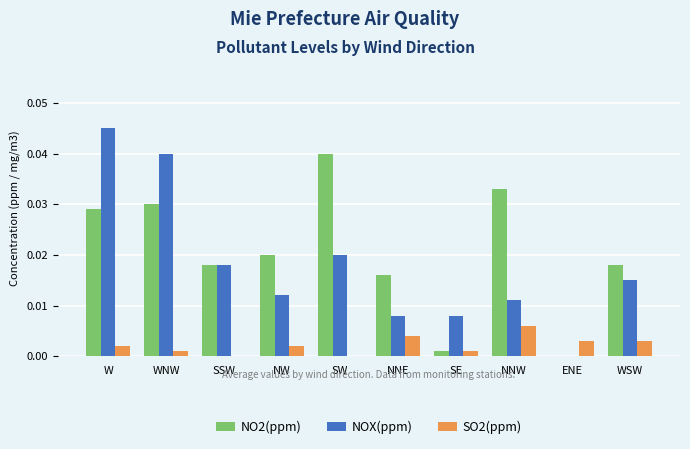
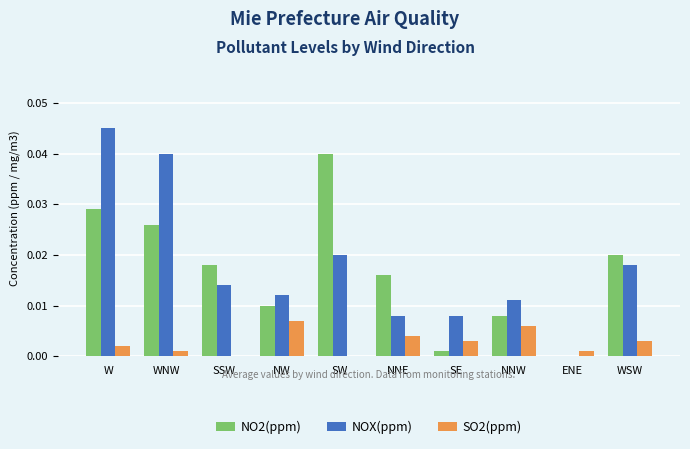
  {
    "NO2(ppm)": {
      "W": 0.029,
-     "WNW": 0.030,
+     "WNW": 0.026,
      "SSW": 0.018,
-     "NW": 0.02,
+     "NW": 0.01,
      "SW": 0.040,
      "NNE": 0.016,
      "SE": 0.001,
-     "NNW": 0.033,
+     "NNW": 0.008,
      "ENE": 0.000,
-     "WSW": 0.018
+     "WSW": 0.020
    },
    "NOX(ppm)": {
      "W": 0.045,
      "WNW": 0.040,
-     "SSW": 0.018,
+     "SSW": 0.014,
      "NW": 0.012,
      "SW": 0.020,
      "NNE": 0.008,
      "SE": 0.008,
      "NNW": 0.011,
      "ENE": 0.000,
-     "WSW": 0.015
+     "WSW": 0.018
    },
    "SO2(ppm)": {
      "W": 0.002,
      "WNW": 0.001,
      "SSW": 0.000,
-     "NW": 0.002,
+     "NW": 0.007,
      "SW": 0.000,
      "NNE": 0.004,
-     "SE": 0.001,
+     "SE": 0.003,
      "NNW": 0.006,
-     "ENE": 0.003,
+     "ENE": 0.001,
      "WSW": 0.003
    }
  }
